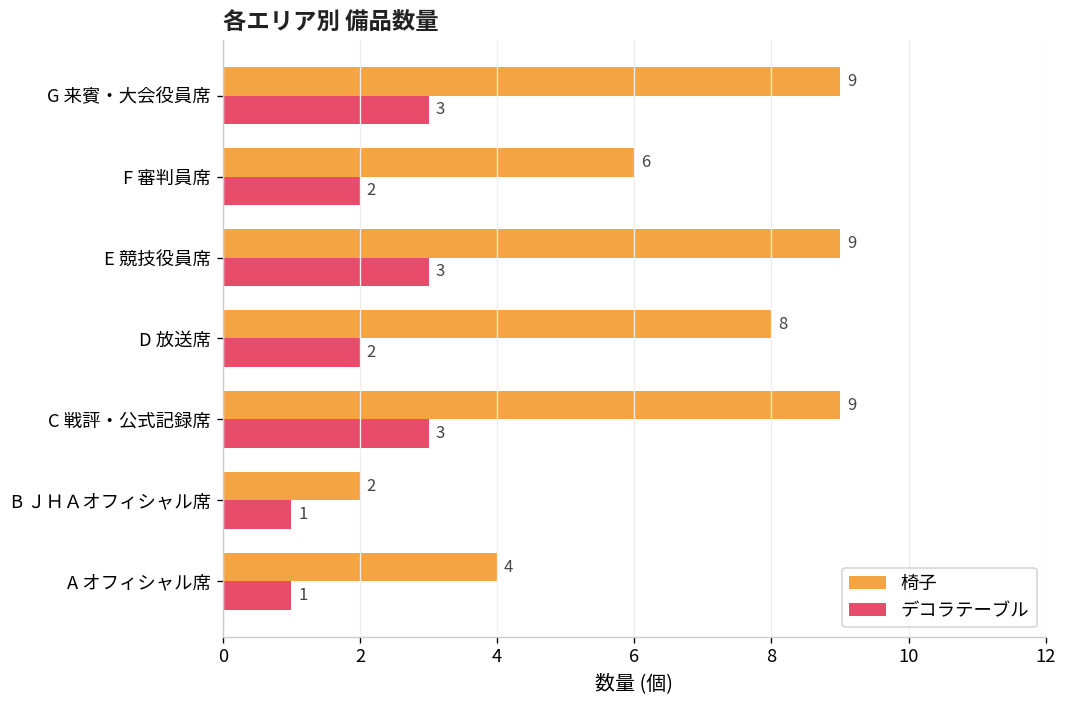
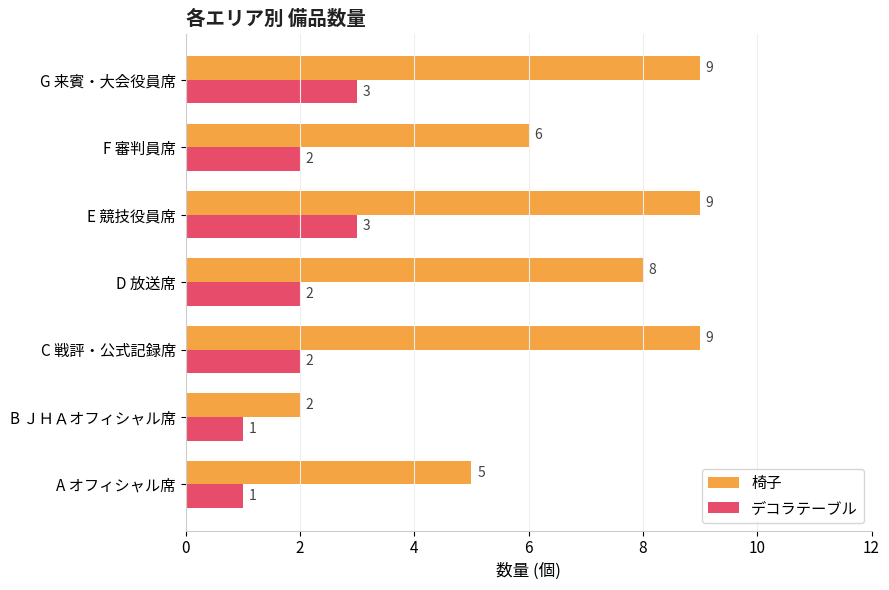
  {
    "椅子": {
      "G 来賓・大会役員席": 9,
      "F 審判員席": 6,
      "E 競技役員席": 9,
      "D 放送席": 8,
      "C 戦評・公式記録席": 9,
      "B ＪＨＡオフィシャル席": 2,
-     "A オフィシャル席": 4
+     "A オフィシャル席": 5
    },
    "デコラテーブル": {
      "G 来賓・大会役員席": 3,
      "F 審判員席": 2,
      "E 競技役員席": 3,
      "D 放送席": 2,
-     "C 戦評・公式記録席": 3,
+     "C 戦評・公式記録席": 2,
      "B ＪＨＡオフィシャル席": 1,
      "A オフィシャル席": 1
    }
  }
